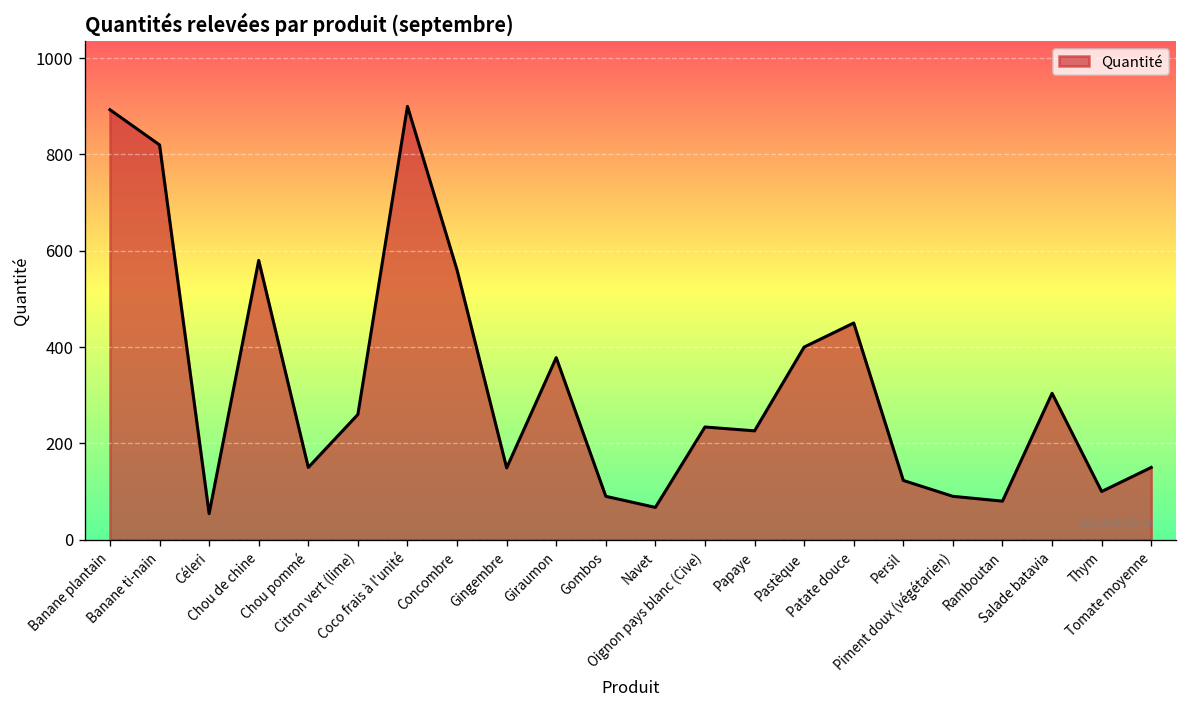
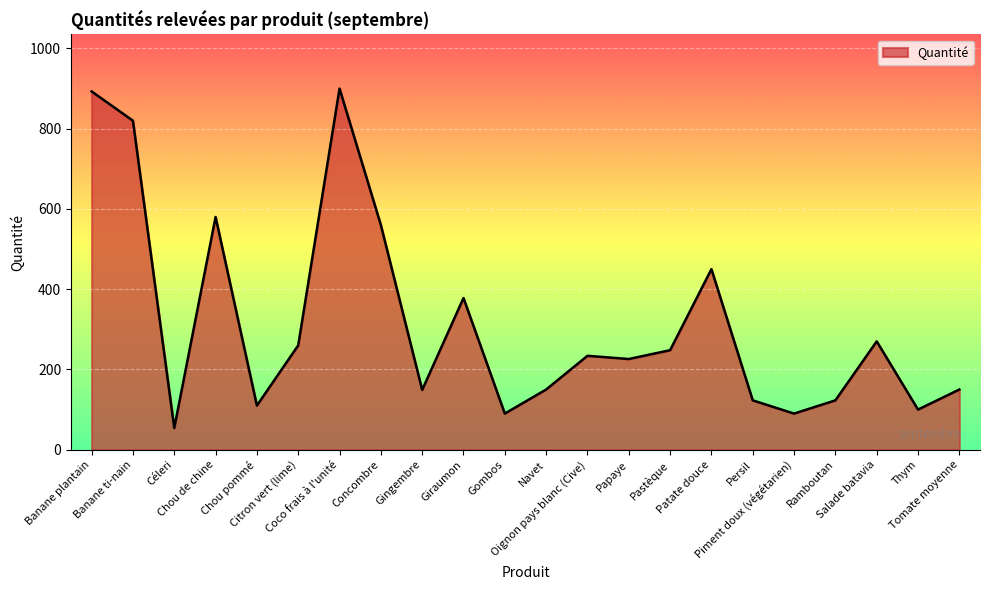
  {
    "Banane plantain": 890,
    "Banane ti-nain": 820,
    "Céleri": 50,
    "Chou de chine": 580,
-   "Chou pommé": 150,
+   "Chou pommé": 110,
    "Citron vert (lime)": 260,
    "Coco frais à l'unité": 900,
    "Concombre": 560,
    "Gingembre": 150,
    "Giraumon": 380,
    "Gombos": 90,
-   "Navet": 70,
+   "Navet": 150,
    "Oignon pays blanc (Cive)": 230,
    "Papaye": 230,
-   "Pastèque": 400,
+   "Pastèque": 250,
    "Patate douce": 450,
    "Persil": 120,
    "Piment doux (végétarien)": 90,
-   "Ramboutan": 80,
-   "Salade batavia": 300,
+   "Ramboutan": 120,
+   "Salade batavia": 270,
    "Thym": 100,
    "Tomate moyenne": 150
  }
